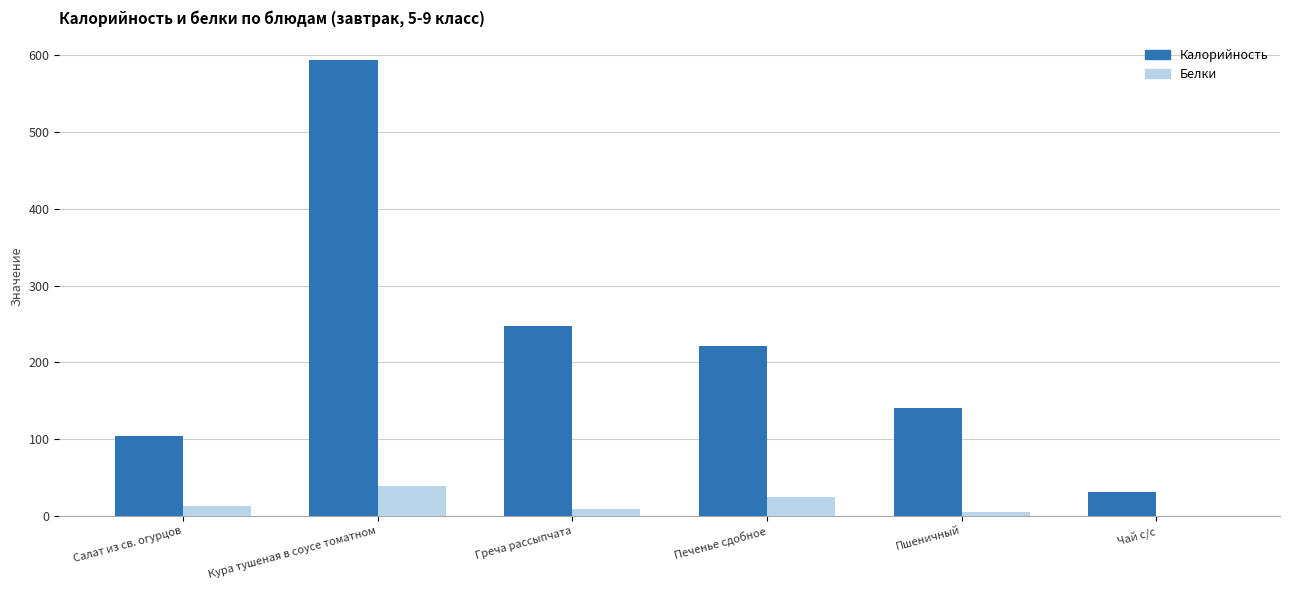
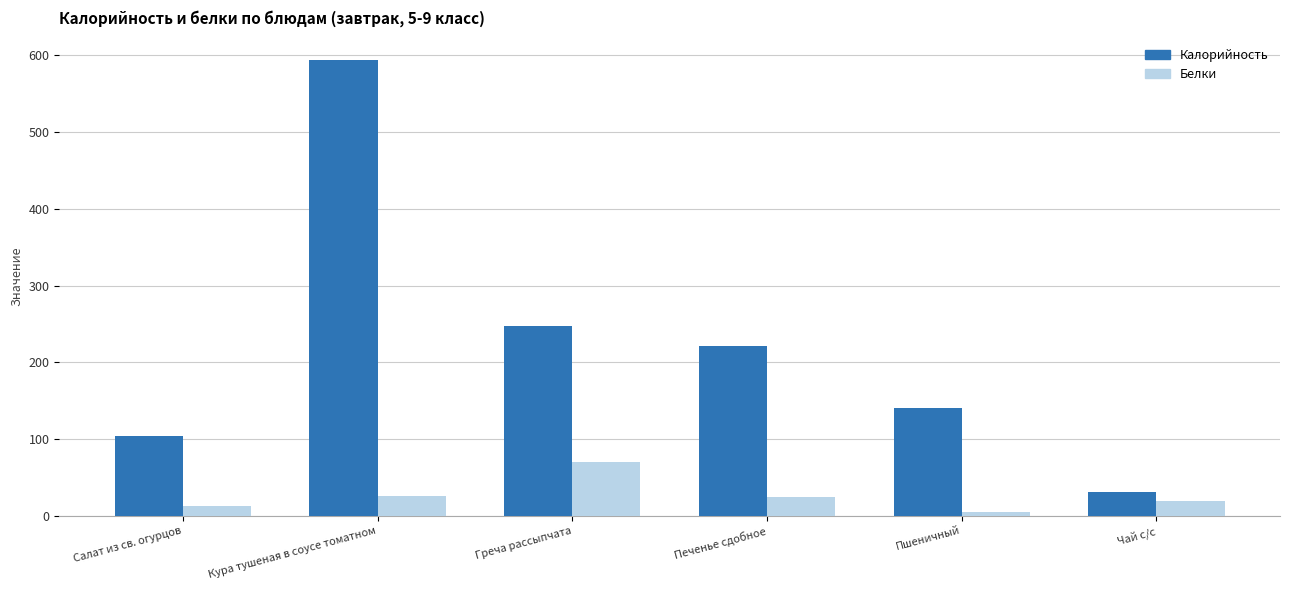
  {
    "Калорийность": {
      "Салат из св. огурцов": 100,
      "Кура тушеная в соусе томатном": 590,
      "Греча рассыпчата": 250,
      "Печенье сдобное": 220,
      "Пшеничный": 140,
      "Чай с/с": 30
    },
    "Белки": {
      "Салат из св. огурцов": 10,
-     "Кура тушеная в соусе томатном": 40,
-     "Греча рассыпчата": 10,
+     "Кура тушеная в соусе томатном": 30,
+     "Греча рассыпчата": 70,
      "Печенье сдобное": 20,
      "Пшеничный": 0,
-     "Чай с/с": 0
+     "Чай с/с": 20
    }
  }
